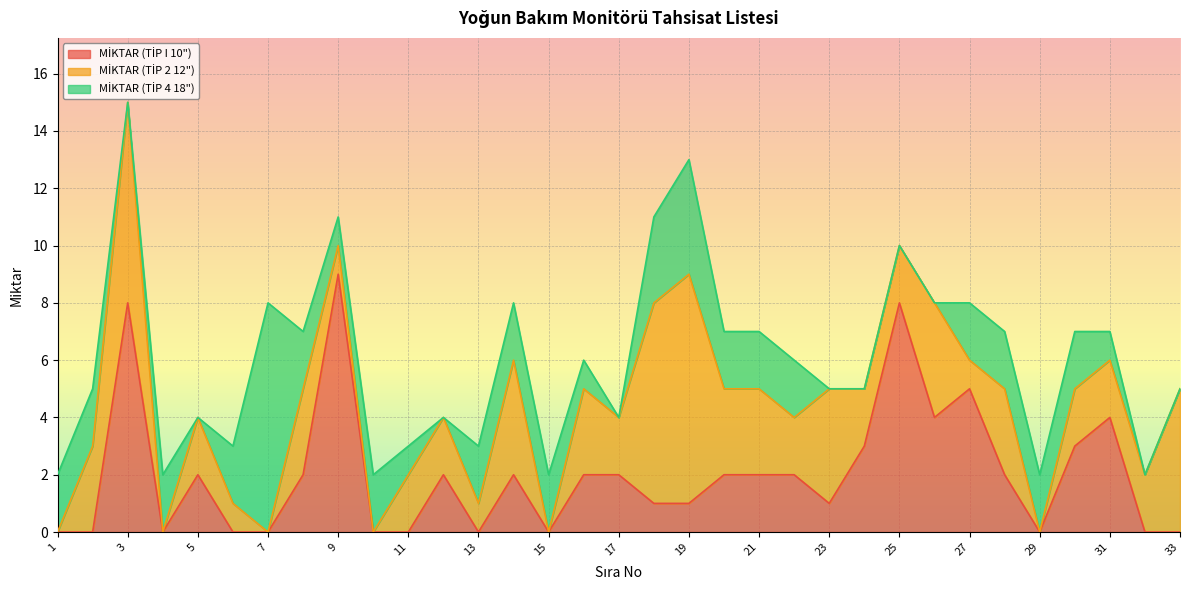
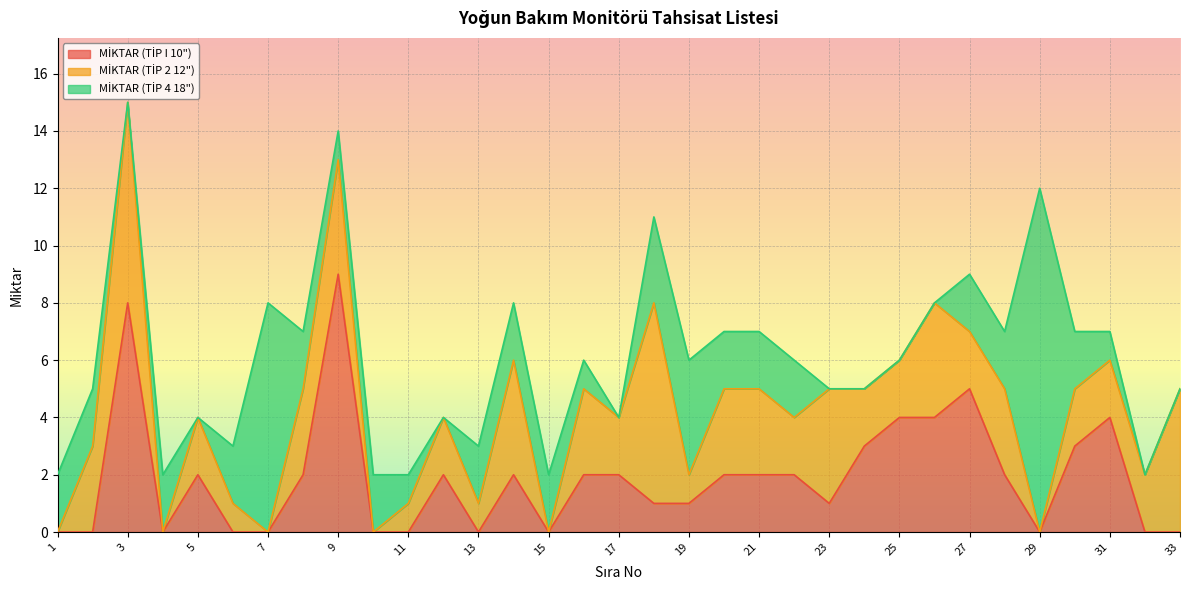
  {
    "MİKTAR (TİP I 10\")": {
      "3": 8,
      "5": 2,
      "9": 9,
      "11": 0,
      "13": 0,
      "17": 2,
      "19": 1,
      "21": 2,
      "23": 1,
-     "25": 8,
+     "25": 4,
      "27": 5,
      "31": 4,
      "33": 0
    },
    "MİKTAR (TİP 2 12\")": {
-     "9": 1,
-     "11": 2,
+     "9": 4,
+     "11": 1,
      "13": 1,
-     "19": 8,
+     "19": 1,
      "21": 3,
-     "27": 1,
+     "27": 2,
      "31": 2
    },
    "MİKTAR (TİP 4 18\")": {
      "1": 2,
      "7": 8,
      "9": 1,
      "11": 1,
      "13": 2,
      "15": 2,
      "19": 4,
      "21": 2,
      "27": 2,
-     "29": 2,
+     "29": 12,
      "31": 1
    }
  }
